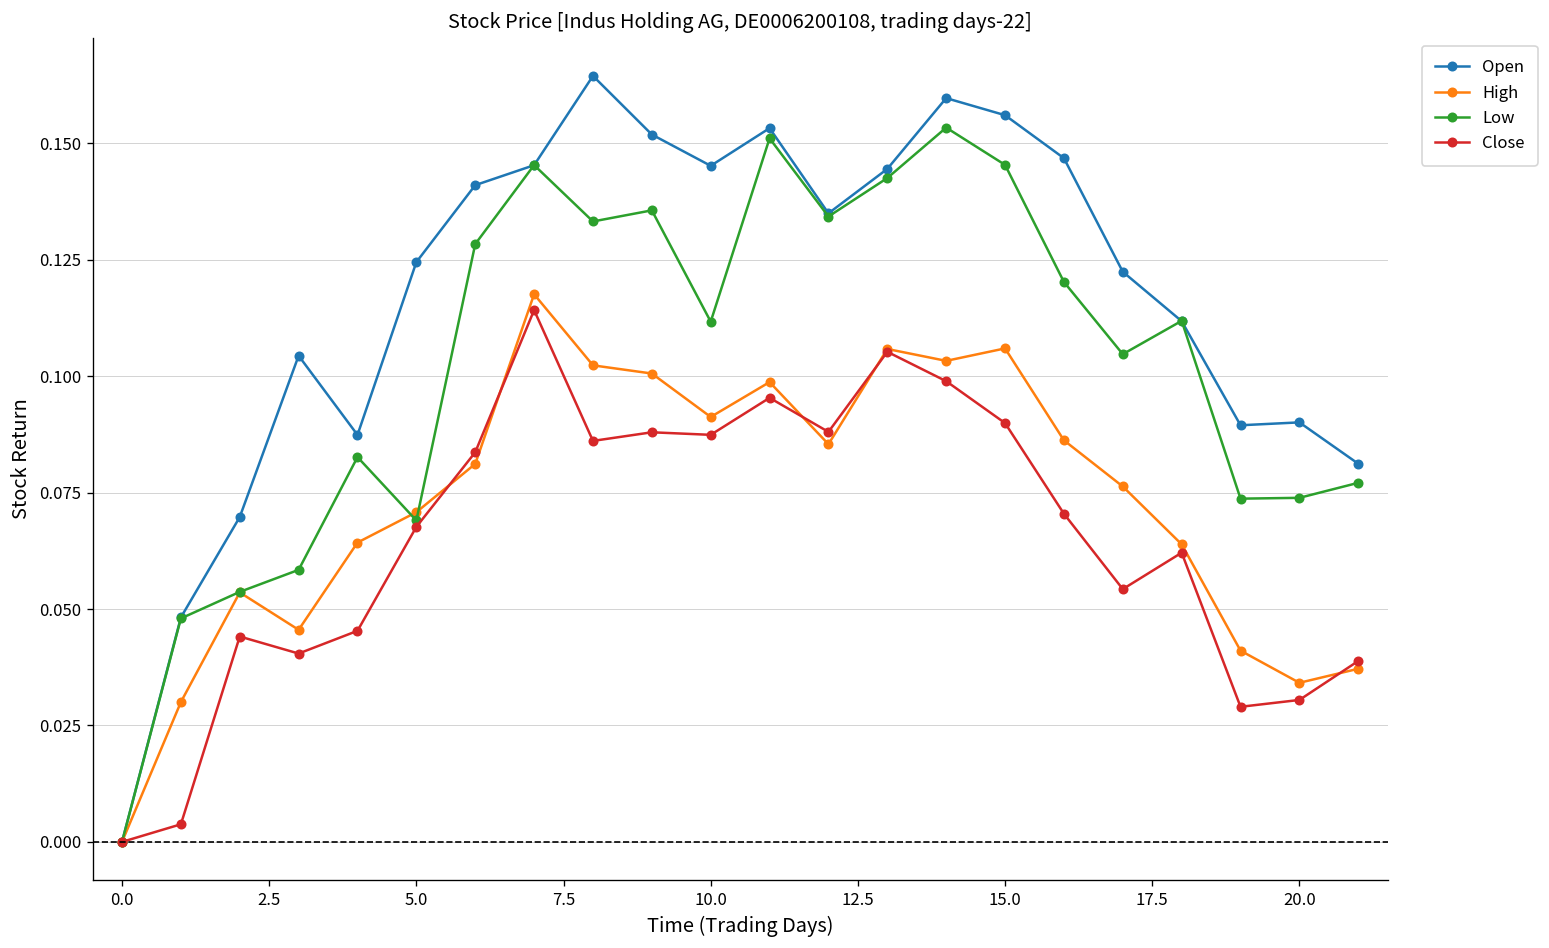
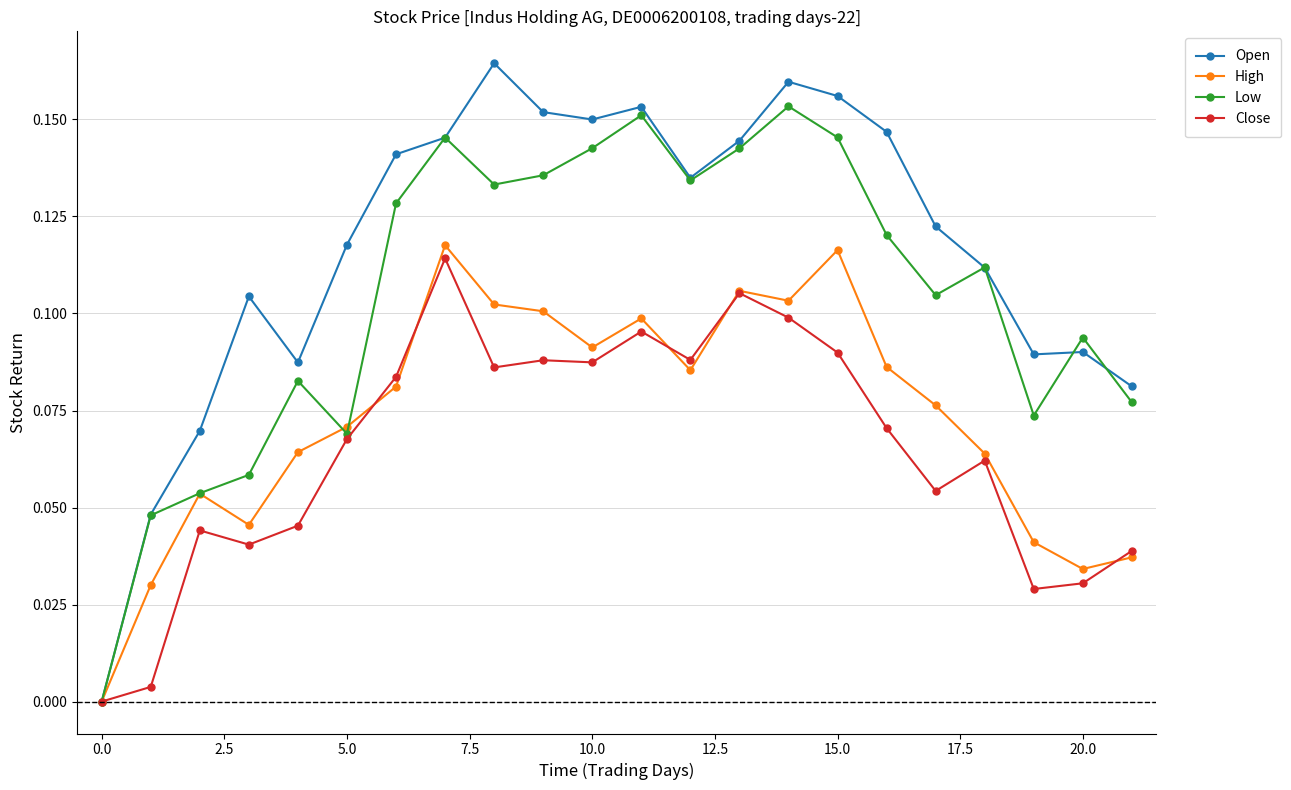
  {
    "Open": {
-     "5.0": 0.124,
-     "10.0": 0.145,
+     "5.0": 0.118,
+     "10.0": 0.150,
      "15.0": 0.156,
      "20.0": 0.090
    },
    "High": {
      "5.0": 0.071,
      "10.0": 0.091,
-     "15.0": 0.106,
+     "15.0": 0.116,
      "20.0": 0.034
    },
    "Low": {
      "5.0": 0.069,
-     "10.0": 0.112,
+     "10.0": 0.143,
      "15.0": 0.145,
-     "20.0": 0.074
+     "20.0": 0.094
    },
    "Close": {
      "5.0": 0.068,
      "10.0": 0.087,
      "15.0": 0.090,
      "20.0": 0.030
    }
  }
